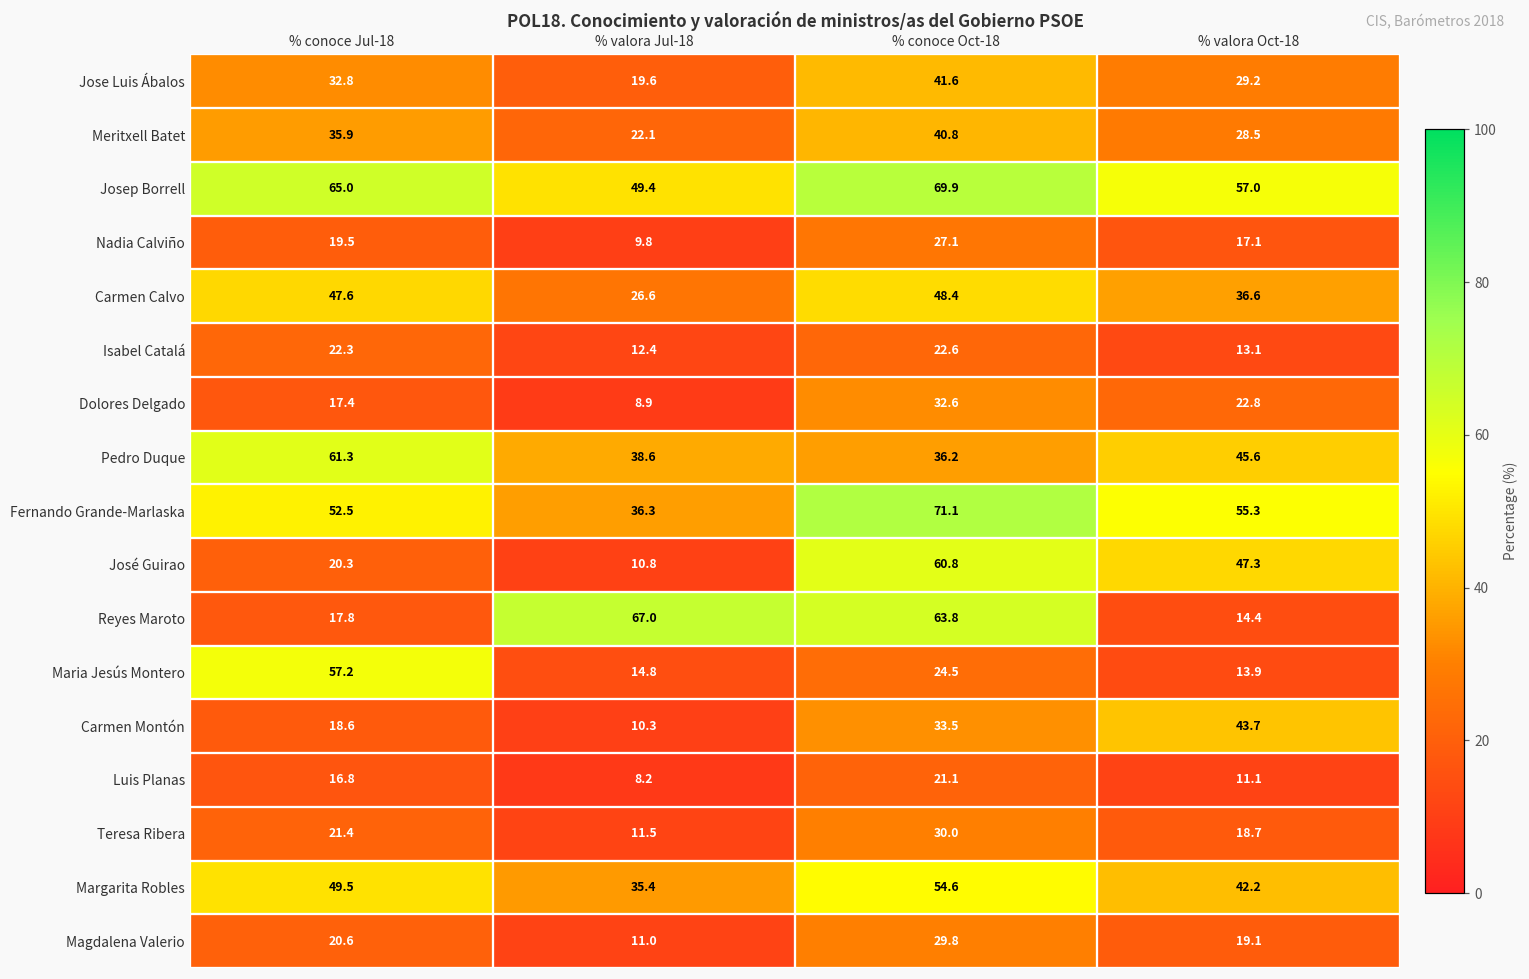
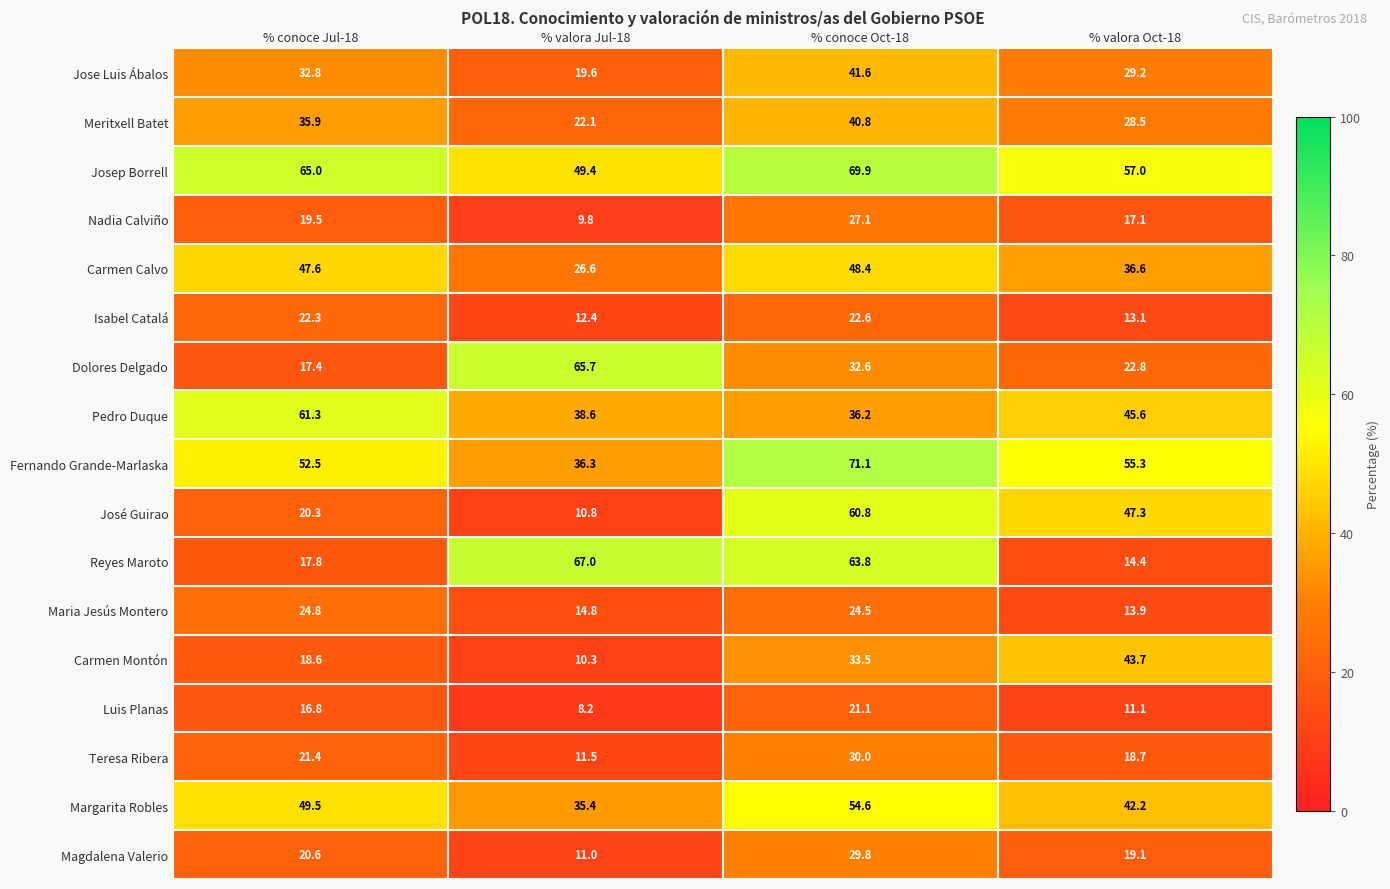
  {
    "Jose Luis Ábalos": {
      "% conoce Jul-18": 32.8,
      "% valora Jul-18": 19.6,
      "% conoce Oct-18": 41.6,
      "% valora Oct-18": 29.2
    },
    "Meritxell Batet": {
      "% conoce Jul-18": 35.9,
      "% valora Jul-18": 22.1,
      "% conoce Oct-18": 40.8,
      "% valora Oct-18": 28.5
    },
    "Josep Borrell": {
      "% conoce Jul-18": 65.0,
      "% valora Jul-18": 49.4,
      "% conoce Oct-18": 69.9,
      "% valora Oct-18": 57.0
    },
    "Nadia Calviño": {
      "% conoce Jul-18": 19.5,
      "% valora Jul-18": 9.8,
      "% conoce Oct-18": 27.1,
      "% valora Oct-18": 17.1
    },
    "Carmen Calvo": {
      "% conoce Jul-18": 47.6,
      "% valora Jul-18": 26.6,
      "% conoce Oct-18": 48.4,
      "% valora Oct-18": 36.6
    },
    "Isabel Catalá": {
      "% conoce Jul-18": 22.3,
      "% valora Jul-18": 12.4,
      "% conoce Oct-18": 22.6,
      "% valora Oct-18": 13.1
    },
    "Dolores Delgado": {
      "% conoce Jul-18": 17.4,
-     "% valora Jul-18": 8.9,
+     "% valora Jul-18": 65.7,
      "% conoce Oct-18": 32.6,
      "% valora Oct-18": 22.8
    },
    "Pedro Duque": {
      "% conoce Jul-18": 61.3,
      "% valora Jul-18": 38.6,
      "% conoce Oct-18": 36.2,
      "% valora Oct-18": 45.6
    },
    "Fernando Grande-Marlaska": {
      "% conoce Jul-18": 52.5,
      "% valora Jul-18": 36.3,
      "% conoce Oct-18": 71.1,
      "% valora Oct-18": 55.3
    },
    "José Guirao": {
      "% conoce Jul-18": 20.3,
      "% valora Jul-18": 10.8,
      "% conoce Oct-18": 60.8,
      "% valora Oct-18": 47.3
    },
    "Reyes Maroto": {
      "% conoce Jul-18": 17.8,
      "% valora Jul-18": 67.0,
      "% conoce Oct-18": 63.8,
      "% valora Oct-18": 14.4
    },
    "Maria Jesús Montero": {
-     "% conoce Jul-18": 57.2,
+     "% conoce Jul-18": 24.8,
      "% valora Jul-18": 14.8,
      "% conoce Oct-18": 24.5,
      "% valora Oct-18": 13.9
    },
    "Carmen Montón": {
      "% conoce Jul-18": 18.6,
      "% valora Jul-18": 10.3,
      "% conoce Oct-18": 33.5,
      "% valora Oct-18": 43.7
    },
    "Luis Planas": {
      "% conoce Jul-18": 16.8,
      "% valora Jul-18": 8.2,
      "% conoce Oct-18": 21.1,
      "% valora Oct-18": 11.1
    },
    "Teresa Ribera": {
      "% conoce Jul-18": 21.4,
      "% valora Jul-18": 11.5,
      "% conoce Oct-18": 30.0,
      "% valora Oct-18": 18.7
    },
    "Margarita Robles": {
      "% conoce Jul-18": 49.5,
      "% valora Jul-18": 35.4,
      "% conoce Oct-18": 54.6,
      "% valora Oct-18": 42.2
    },
    "Magdalena Valerio": {
      "% conoce Jul-18": 20.6,
      "% valora Jul-18": 11.0,
      "% conoce Oct-18": 29.8,
      "% valora Oct-18": 19.1
    }
  }
